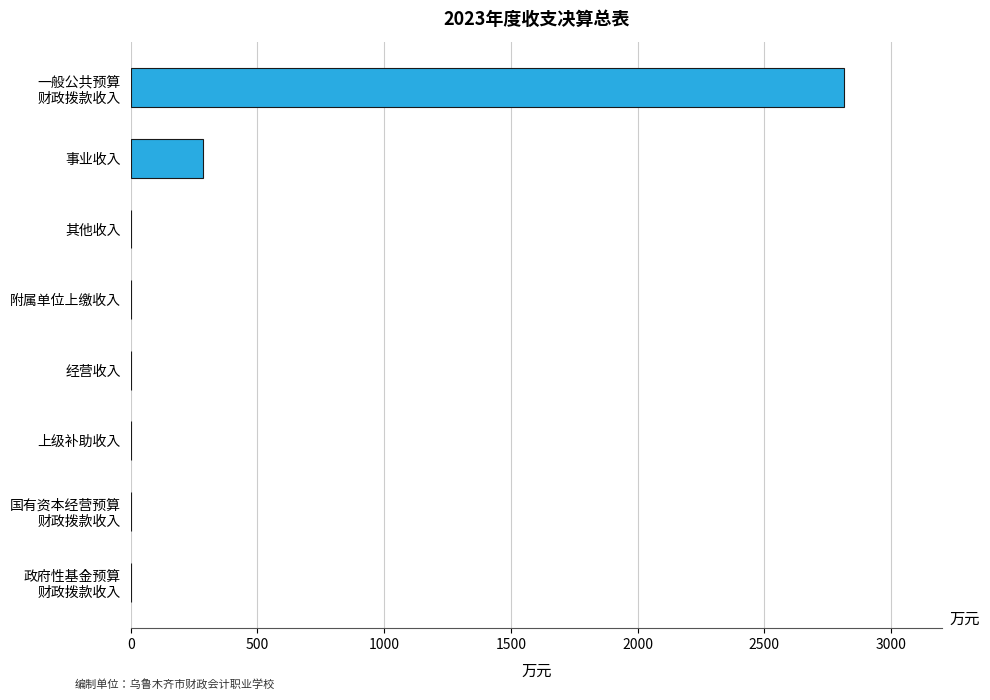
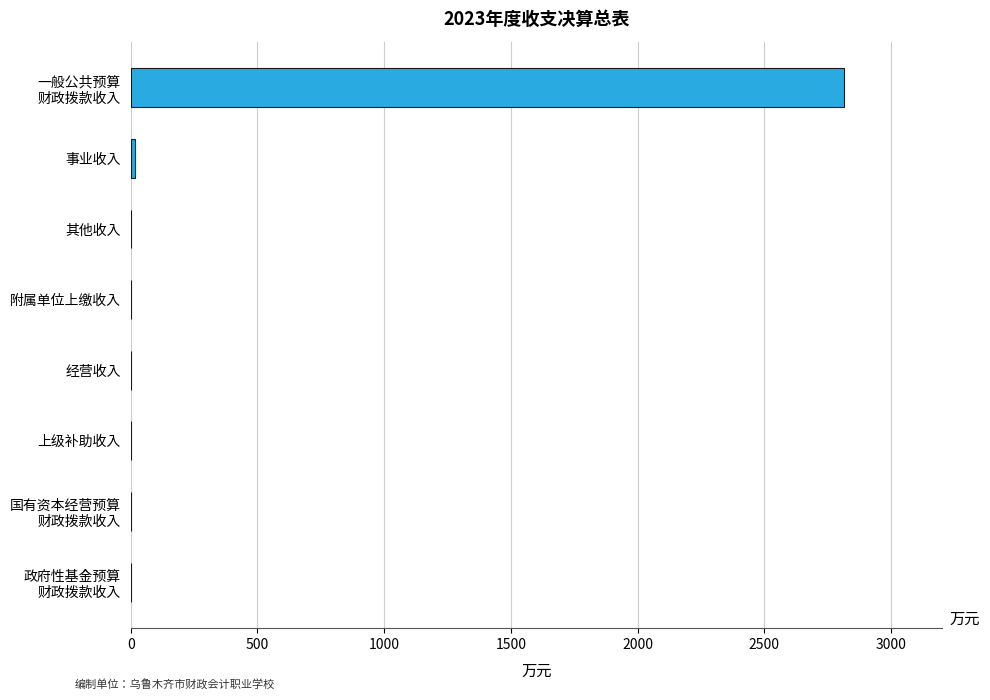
  {
    "一般公共预算 财政拨款收入": 2820,
-   "事业收入": 280,
+   "事业收入": 20,
    "其他收入": 0,
    "附属单位上缴收入": 0,
    "经营收入": 0,
    "上级补助收入": 0,
    "国有资本经营预算 财政拨款收入": 0,
    "政府性基金预算 财政拨款收入": 0
  }
